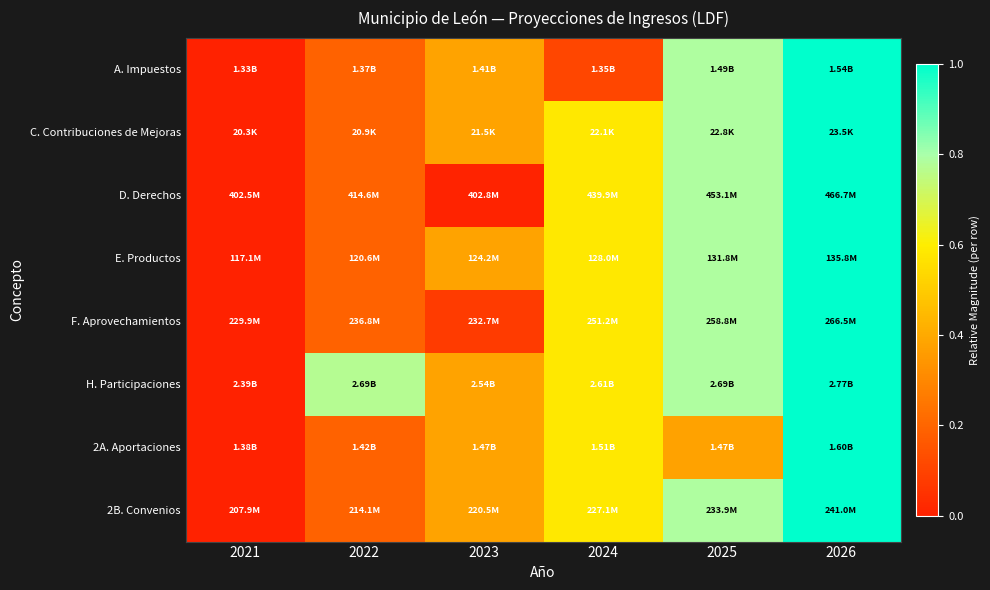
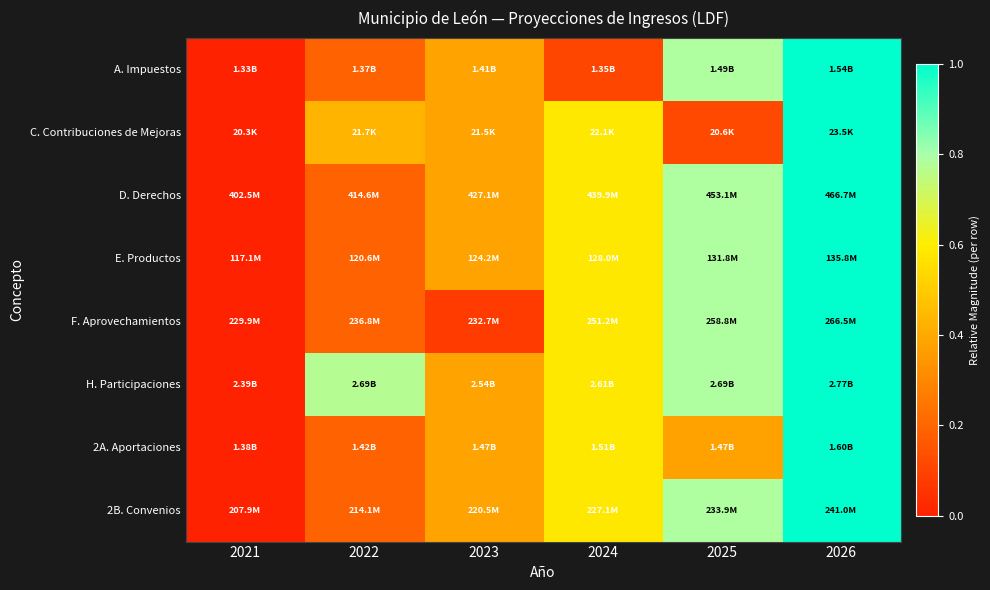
  {
    "A. Impuestos": {
      "2021": "1.33B",
      "2022": "1.37B",
      "2023": "1.41B",
      "2024": "1.35B",
      "2025": "1.49B",
      "2026": "1.54B"
    },
    "C. Contribuciones de Mejoras": {
      "2021": "20.3K",
-     "2022": "20.9K",
+     "2022": "21.7K",
      "2023": "21.5K",
      "2024": "22.1K",
-     "2025": "22.8K",
+     "2025": "20.6K",
      "2026": "23.5K"
    },
    "D. Derechos": {
      "2021": "402.5M",
      "2022": "414.6M",
-     "2023": "402.8M",
+     "2023": "427.1M",
      "2024": "439.9M",
      "2025": "453.1M",
      "2026": "466.7M"
    },
    "E. Productos": {
      "2021": "117.1M",
      "2022": "120.6M",
      "2023": "124.2M",
      "2024": "128.0M",
      "2025": "131.8M",
      "2026": "135.8M"
    },
    "F. Aprovechamientos": {
      "2021": "229.9M",
      "2022": "236.8M",
      "2023": "232.7M",
      "2024": "251.2M",
      "2025": "258.8M",
      "2026": "266.5M"
    },
    "H. Participaciones": {
      "2021": "2.39B",
      "2022": "2.69B",
      "2023": "2.54B",
      "2024": "2.61B",
      "2025": "2.69B",
      "2026": "2.77B"
    },
    "2A. Aportaciones": {
      "2021": "1.38B",
      "2022": "1.42B",
      "2023": "1.47B",
      "2024": "1.51B",
      "2025": "1.47B",
      "2026": "1.60B"
    },
    "2B. Convenios": {
      "2021": "207.9M",
      "2022": "214.1M",
      "2023": "220.5M",
      "2024": "227.1M",
      "2025": "233.9M",
      "2026": "241.0M"
    }
  }
